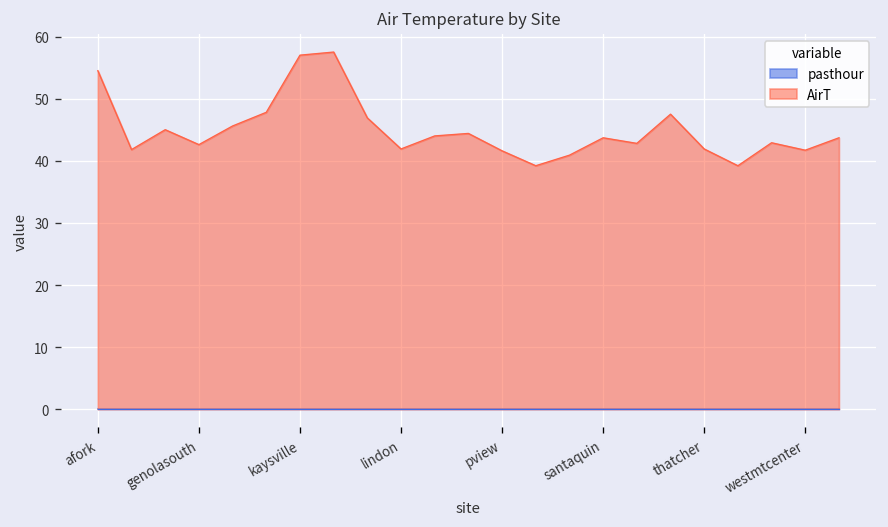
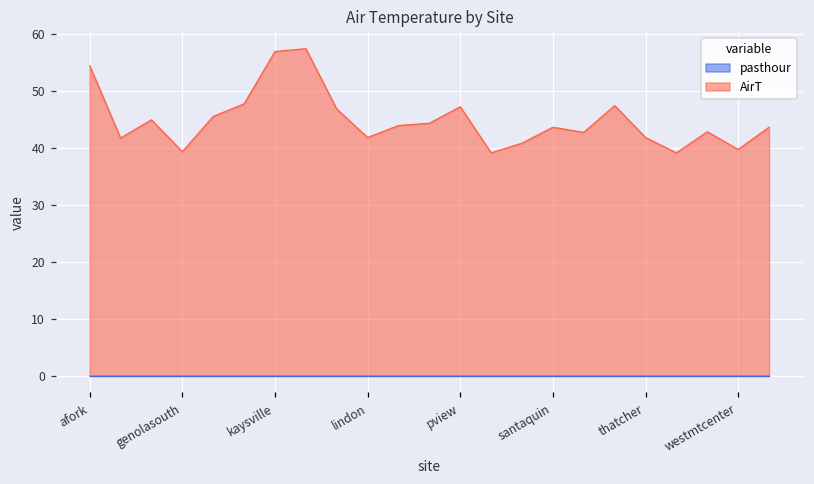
  {
    "pasthour": {
      "afork": 0,
      "genolasouth": 0,
      "kaysville": 0,
      "lindon": 0,
      "pview": 0,
      "santaquin": 0,
      "thatcher": 0,
      "westmtcenter": 0
    },
    "AirT": {
      "afork": 55,
-     "genolasouth": 43,
+     "genolasouth": 39,
      "kaysville": 57,
      "lindon": 42,
-     "pview": 42,
+     "pview": 47,
      "santaquin": 44,
      "thatcher": 42,
-     "westmtcenter": 42
+     "westmtcenter": 40
    }
  }
